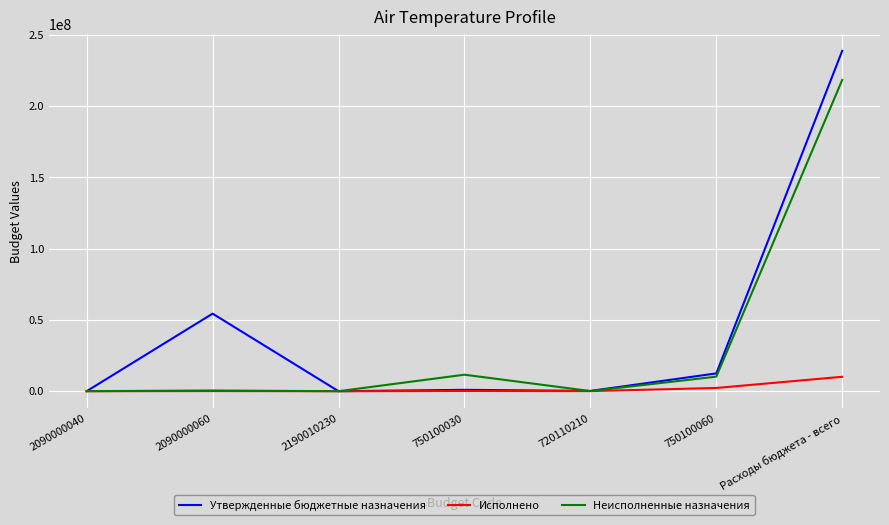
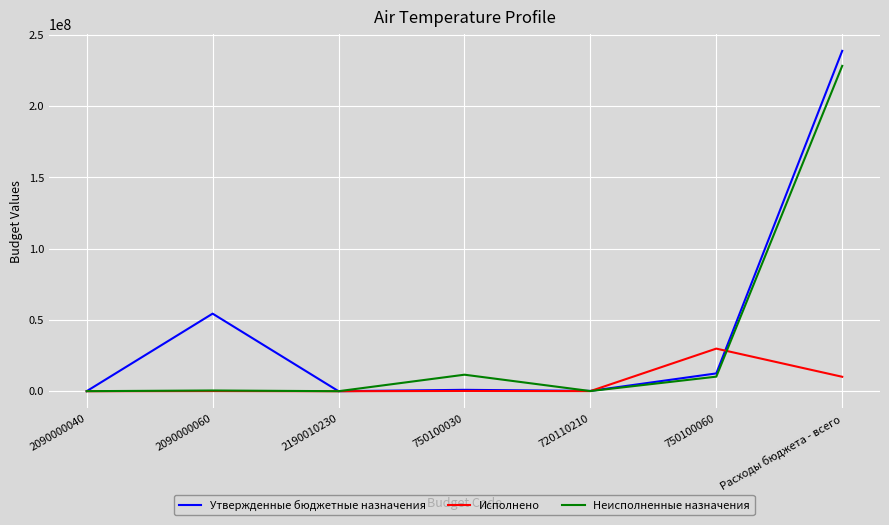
  {
    "Утвержденные бюджетные назначения": {
      "2090000060": 54000000,
      "750100060": 12000000,
      "Расходы бюджета - всего": 239000000
    },
    "Исполнено": {
-     "750100060": 2000000,
+     "750100060": 30000000,
      "Расходы бюджета - всего": 10000000
    },
    "Неисполненные назначения": {
      "750100030": 12000000,
      "750100060": 10000000,
-     "Расходы бюджета - всего": 218000000
+     "Расходы бюджета - всего": 228000000
    }
  }
